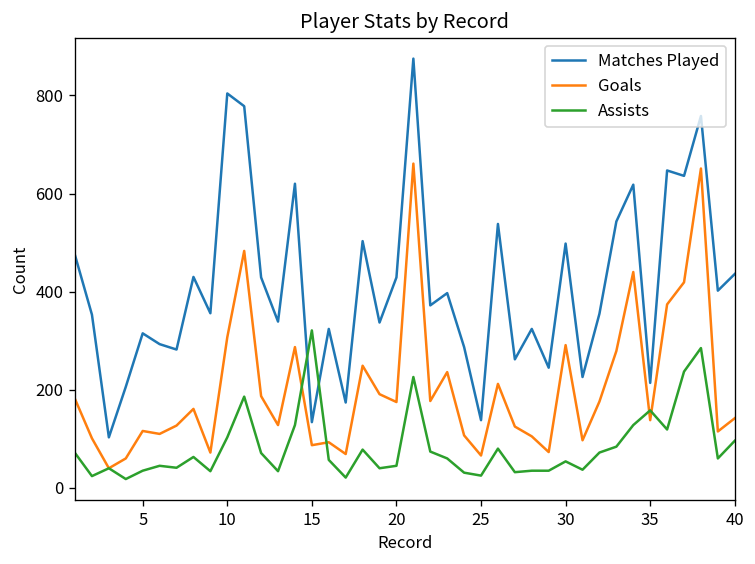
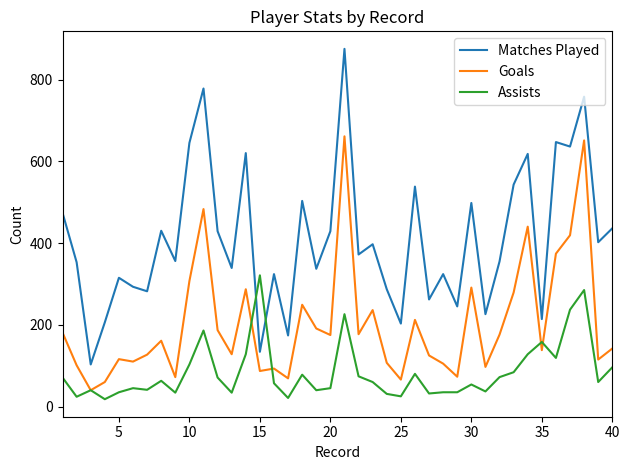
  {
    "Matches Played": {
      "5": 320,
-     "10": 800,
+     "10": 650,
      "15": 130,
      "20": 430,
-     "25": 140,
+     "25": 200,
      "30": 500,
      "35": 210,
      "40": 440
    },
    "Goals": {
      "5": 120,
      "10": 310,
      "15": 90,
      "20": 180,
      "25": 70,
      "30": 290,
      "35": 140,
      "40": 140
    },
    "Assists": {
      "5": 40,
      "10": 100,
      "15": 320,
      "20": 50,
      "25": 30,
      "30": 50,
      "35": 160,
      "40": 100
    }
  }
